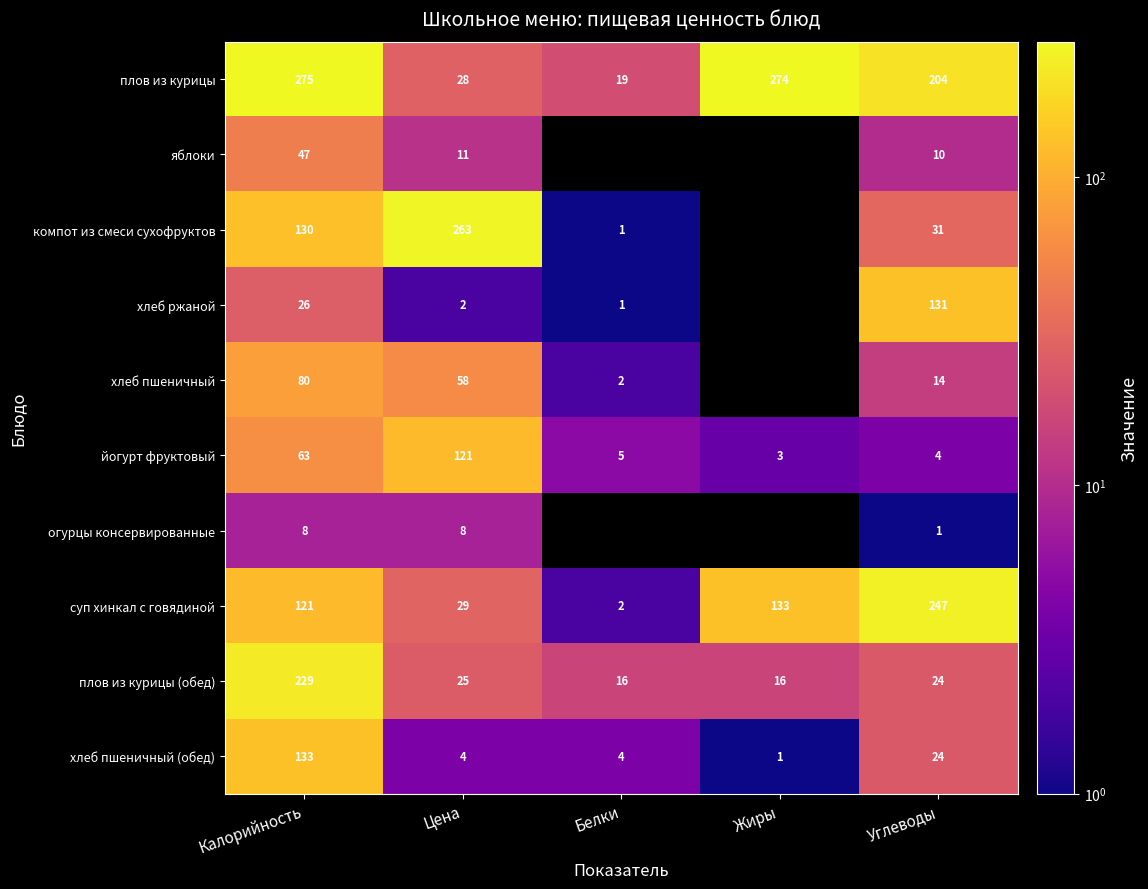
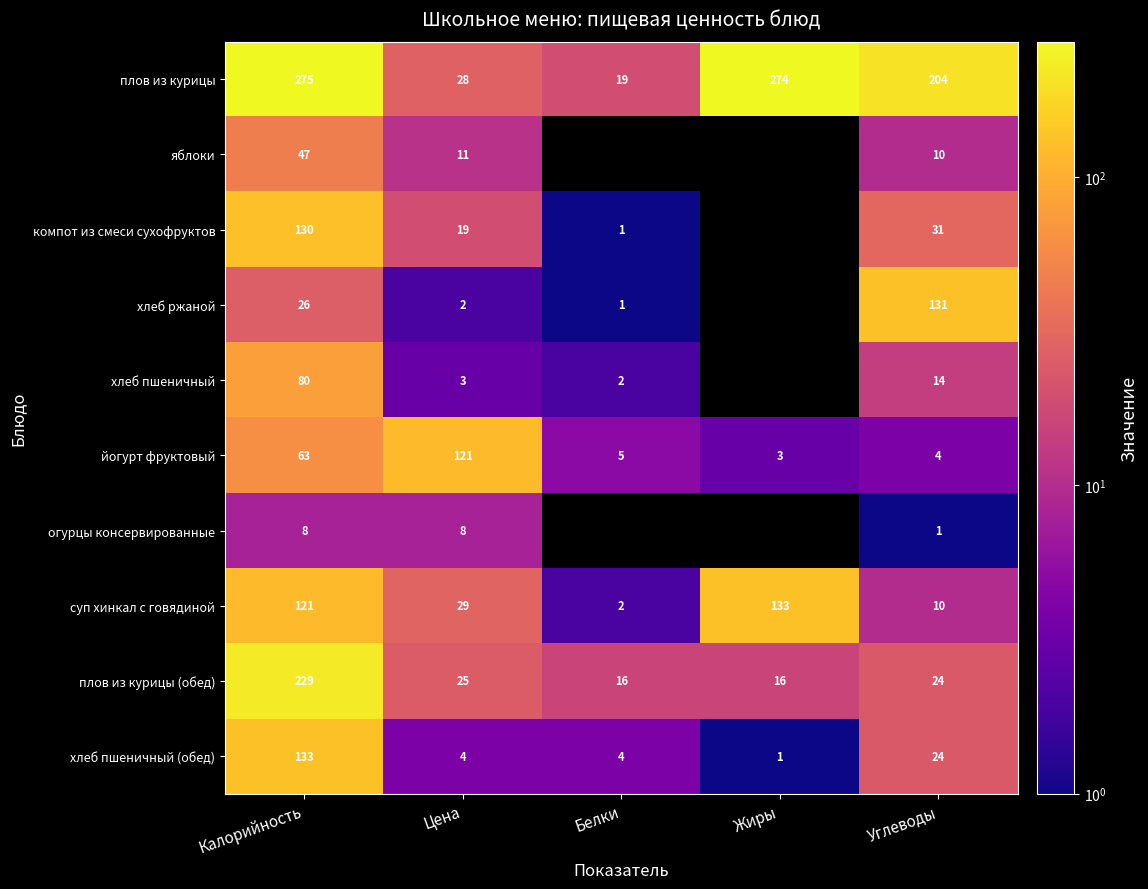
  {
    "плов из курицы": {
      "Калорийность": 275,
      "Цена": 28,
      "Белки": 19,
      "Жиры": 274,
      "Углеводы": 204
    },
    "яблоки": {
      "Калорийность": 47,
      "Цена": 11,
      "Углеводы": 10
    },
    "компот из смеси сухофруктов": {
      "Калорийность": 130,
-     "Цена": 263,
+     "Цена": 19,
      "Белки": 1,
      "Углеводы": 31
    },
    "хлеб ржаной": {
      "Калорийность": 26,
      "Цена": 2,
      "Белки": 1,
      "Углеводы": 131
    },
    "хлеб пшеничный": {
      "Калорийность": 80,
-     "Цена": 58,
+     "Цена": 3,
      "Белки": 2,
      "Углеводы": 14
    },
    "йогурт фруктовый": {
      "Калорийность": 63,
      "Цена": 121,
      "Белки": 5,
      "Жиры": 3,
      "Углеводы": 4
    },
    "огурцы консервированные": {
      "Калорийность": 8,
      "Цена": 8,
      "Углеводы": 1
    },
    "суп хинкал с говядиной": {
      "Калорийность": 121,
      "Цена": 29,
      "Белки": 2,
      "Жиры": 133,
-     "Углеводы": 247
+     "Углеводы": 10
    },
    "плов из курицы (обед)": {
      "Калорийность": 229,
      "Цена": 25,
      "Белки": 16,
      "Жиры": 16,
      "Углеводы": 24
    },
    "хлеб пшеничный (обед)": {
      "Калорийность": 133,
      "Цена": 4,
      "Белки": 4,
      "Жиры": 1,
      "Углеводы": 24
    }
  }
